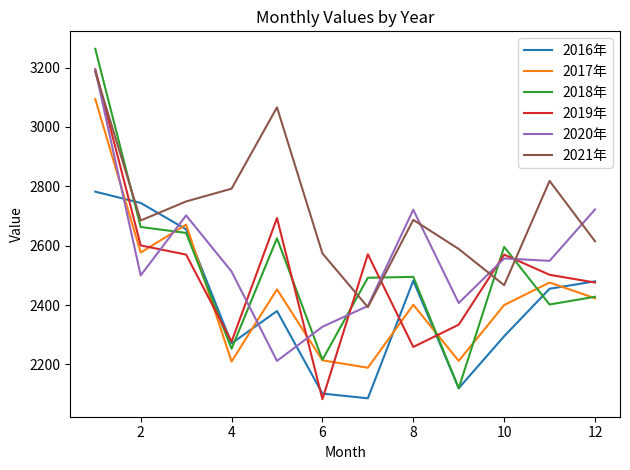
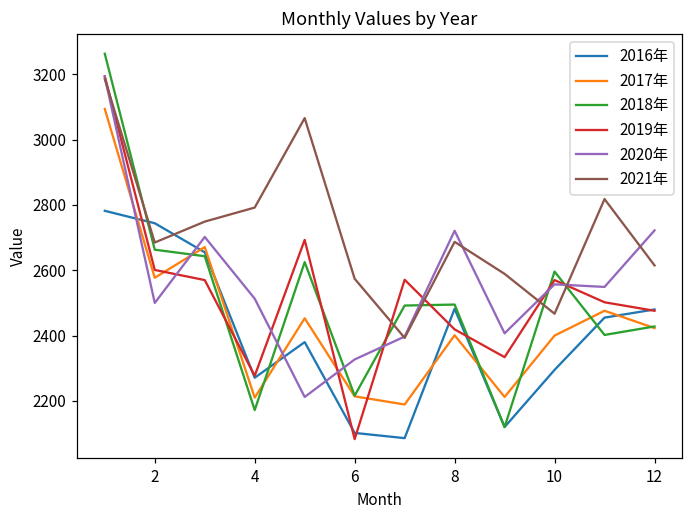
  {
    "2016年": {
      "2": 2740,
      "6": 2100,
      "8": 2480,
      "10": 2300
    },
    "2017年": {
      "2": 2580,
      "4": 2210,
      "8": 2400,
      "10": 2400
    },
    "2018年": {
      "2": 2660,
-     "4": 2250,
+     "4": 2170,
      "8": 2500,
      "10": 2600
    },
    "2019年": {
      "2": 2600,
      "6": 2080,
-     "8": 2260,
+     "8": 2420,
      "10": 2570
    },
    "2020年": {
      "2": 2500,
      "4": 2510,
      "6": 2330,
      "8": 2720,
      "10": 2560,
      "12": 2720
    },
    "2021年": {
      "2": 2690,
      "4": 2790,
      "6": 2570,
      "8": 2690,
      "10": 2470,
      "12": 2620
    }
  }
